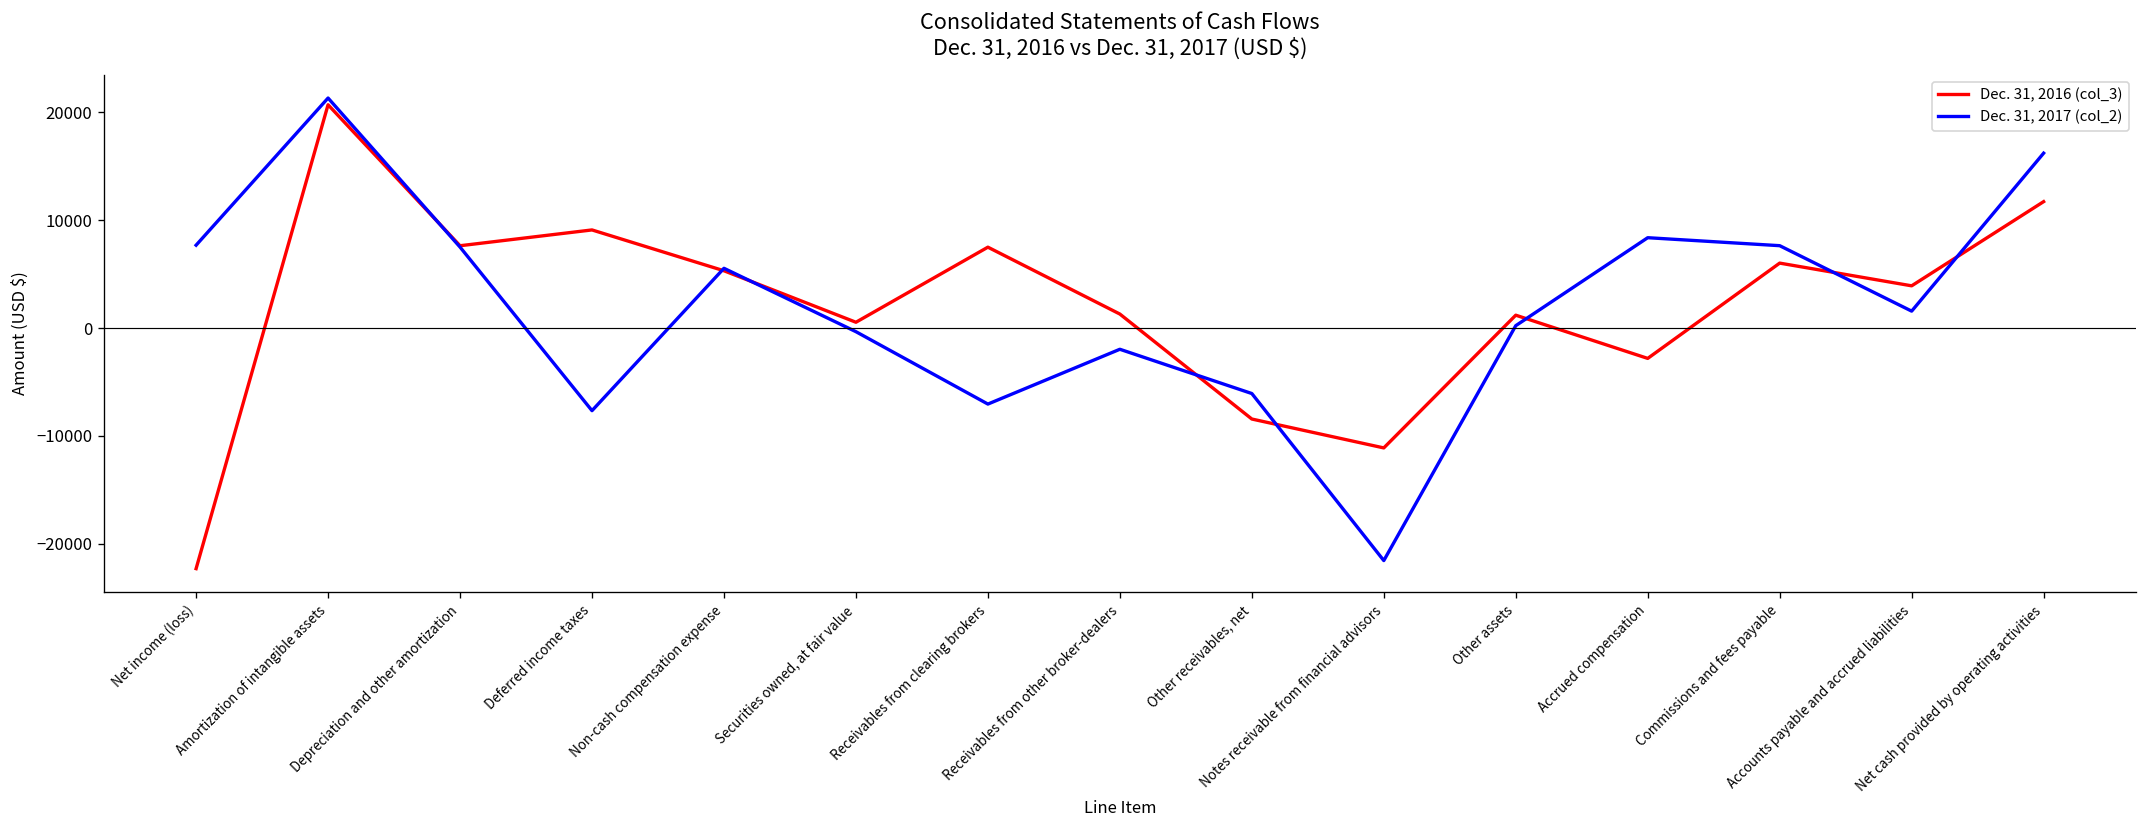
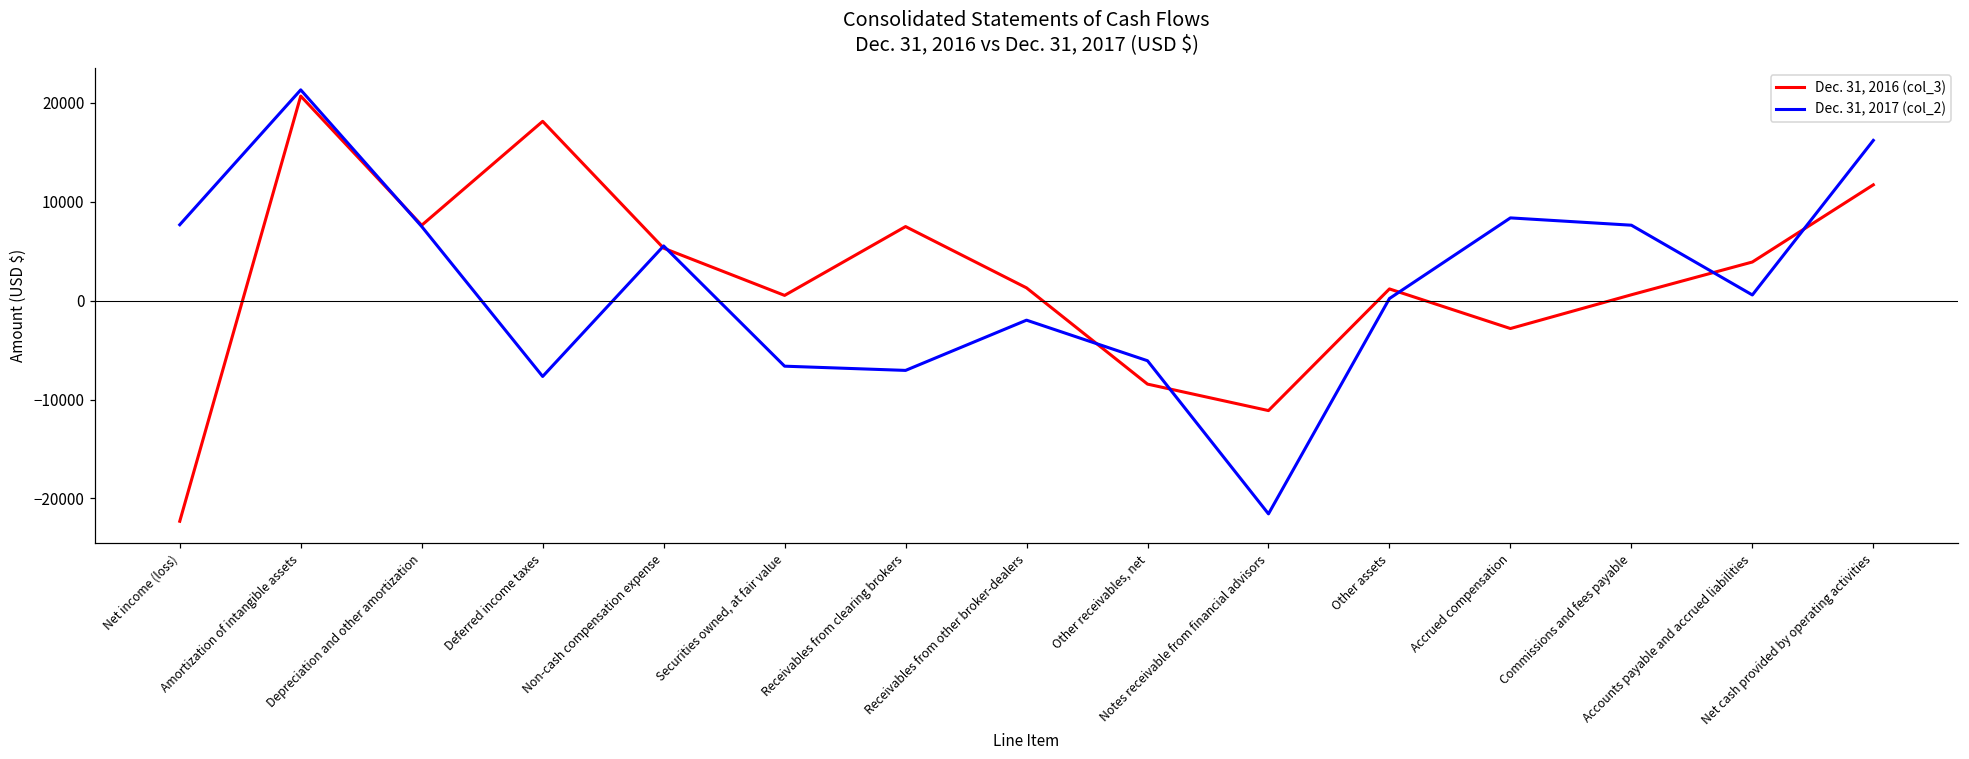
  {
    "Dec. 31, 2016 (col_3)": {
      "Net income (loss)": -22000,
      "Amortization of intangible assets": 21000,
-     "Deferred income taxes": 9000,
+     "Deferred income taxes": 18000,
      "Securities owned, at fair value": 1000,
      "Receivables from clearing brokers": 7000,
      "Receivables from other broker-dealers": 1000,
      "Other receivables, net": -8000,
      "Notes receivable from financial advisors": -11000,
      "Other assets": 1000,
      "Accrued compensation": -3000,
-     "Commissions and fees payable": 6000,
+     "Commissions and fees payable": 1000,
      "Accounts payable and accrued liabilities": 4000,
      "Net cash provided by operating activities": 12000
    },
    "Dec. 31, 2017 (col_2)": {
      "Net income (loss)": 8000,
      "Amortization of intangible assets": 21000,
      "Deferred income taxes": -8000,
-     "Securities owned, at fair value": 0,
+     "Securities owned, at fair value": -7000,
      "Receivables from clearing brokers": -7000,
      "Receivables from other broker-dealers": -2000,
      "Other receivables, net": -6000,
      "Notes receivable from financial advisors": -22000,
      "Other assets": 0,
      "Accrued compensation": 8000,
      "Commissions and fees payable": 8000,
-     "Accounts payable and accrued liabilities": 2000,
+     "Accounts payable and accrued liabilities": 1000,
      "Net cash provided by operating activities": 16000
    }
  }
